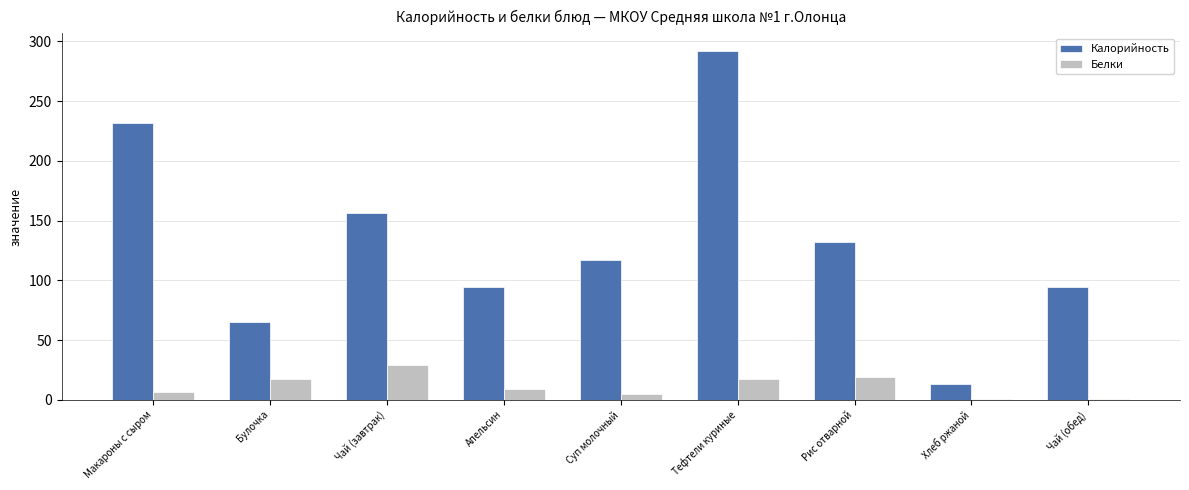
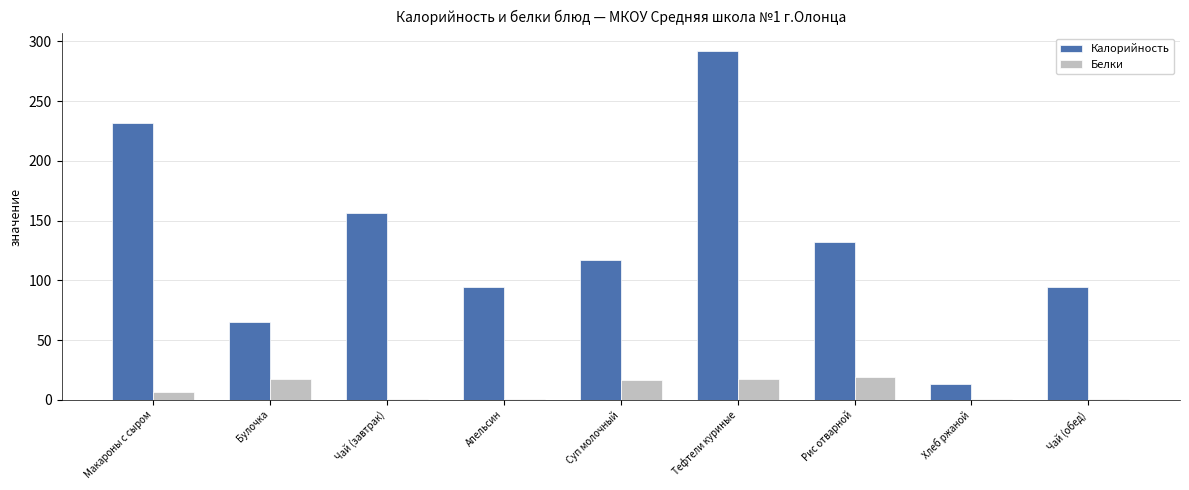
  {
    "Калорийность": {
      "Макароны с сыром": 232,
      "Булочка": 65,
      "Чай (завтрак)": 156,
      "Апельсин": 94,
      "Суп молочный": 117,
      "Тефтели куриные": 292,
      "Рис отварной": 132,
      "Хлеб ржаной": 13,
      "Чай (обед)": 95
    },
    "Белки": {
      "Макароны с сыром": 7,
      "Булочка": 18,
-     "Чай (завтрак)": 29,
-     "Апельсин": 9,
-     "Суп молочный": 4,
+     "Чай (завтрак)": 0,
+     "Апельсин": 0,
+     "Суп молочный": 17,
      "Тефтели куриные": 17,
      "Рис отварной": 19
    }
  }
